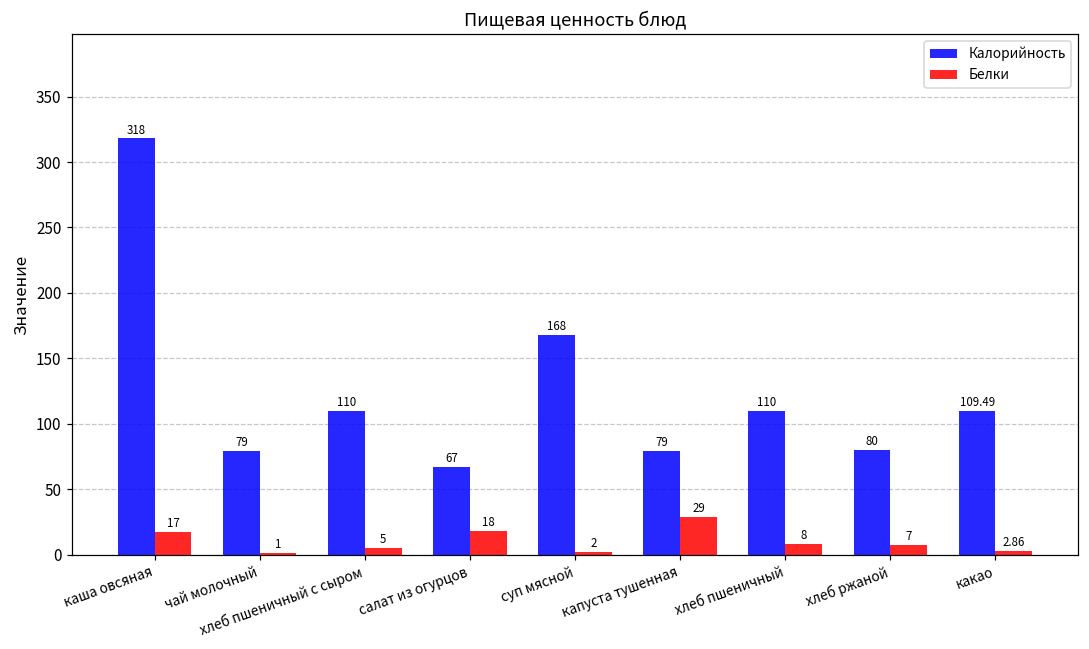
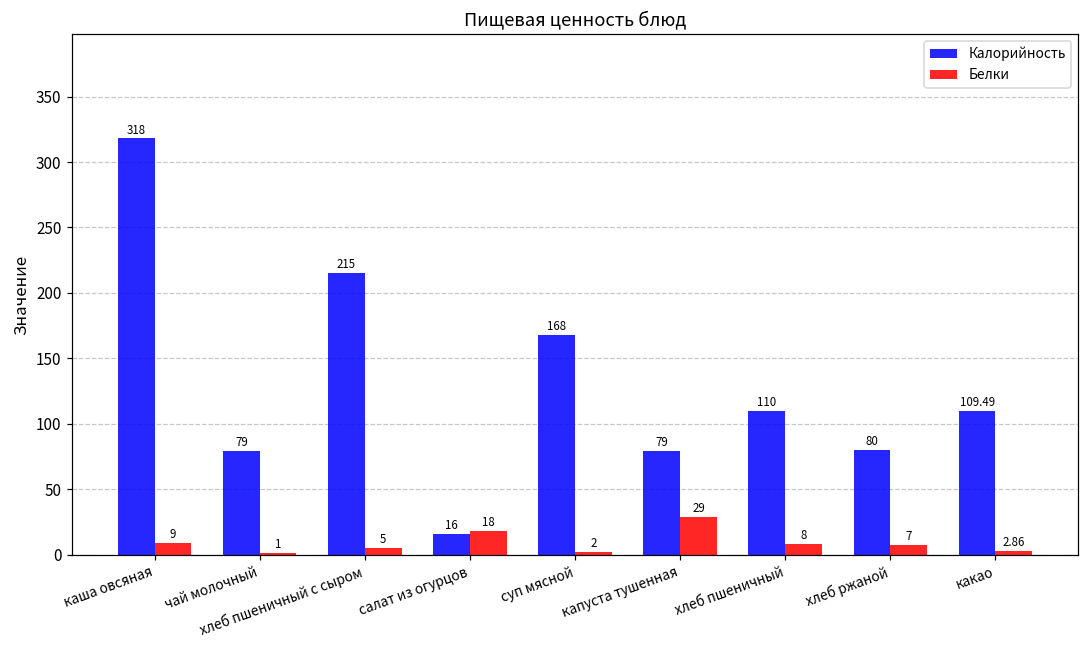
  {
    "Калорийность": {
      "каша овсяная": 318,
      "чай молочный": 79,
-     "хлеб пшеничный с сыром": 110,
-     "салат из огурцов": 67,
+     "хлеб пшеничный с сыром": 215,
+     "салат из огурцов": 16,
      "суп мясной": 168,
      "капуста тушенная": 79,
      "хлеб пшеничный": 110,
      "хлеб ржаной": 80,
      "какао": 109.49
    },
    "Белки": {
-     "каша овсяная": 17,
+     "каша овсяная": 9,
      "чай молочный": 1,
      "хлеб пшеничный с сыром": 5,
      "салат из огурцов": 18,
      "суп мясной": 2,
      "капуста тушенная": 29,
      "хлеб пшеничный": 8,
      "хлеб ржаной": 7,
      "какао": 2.86
    }
  }
